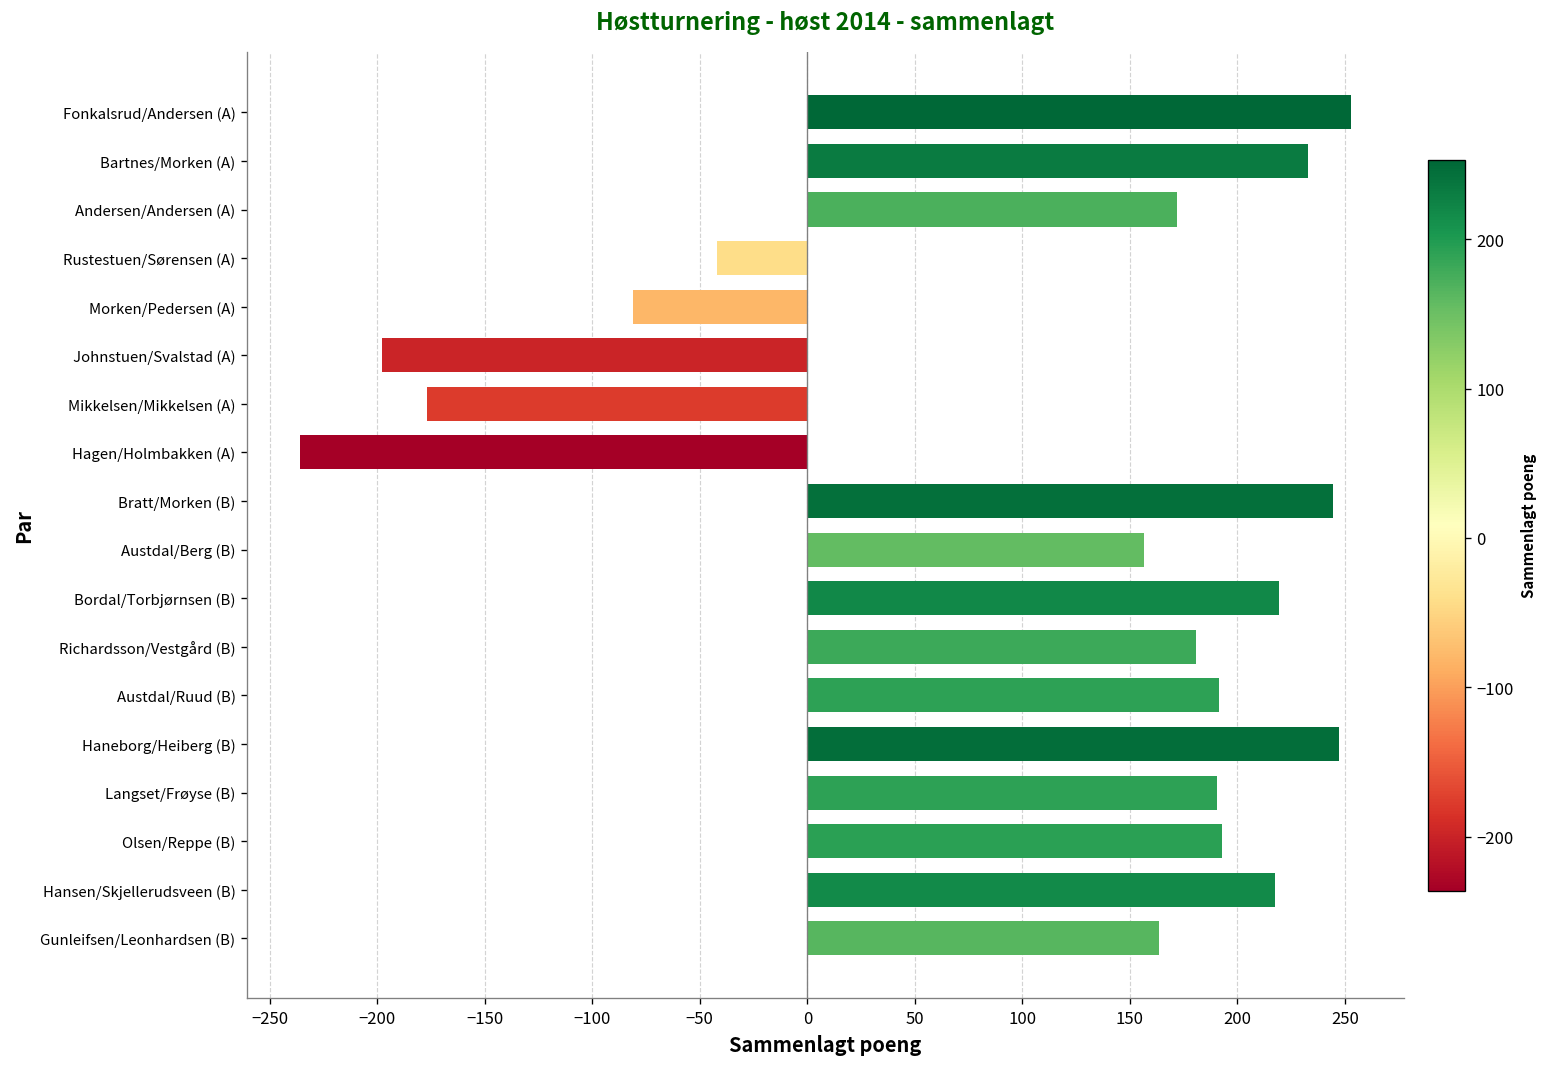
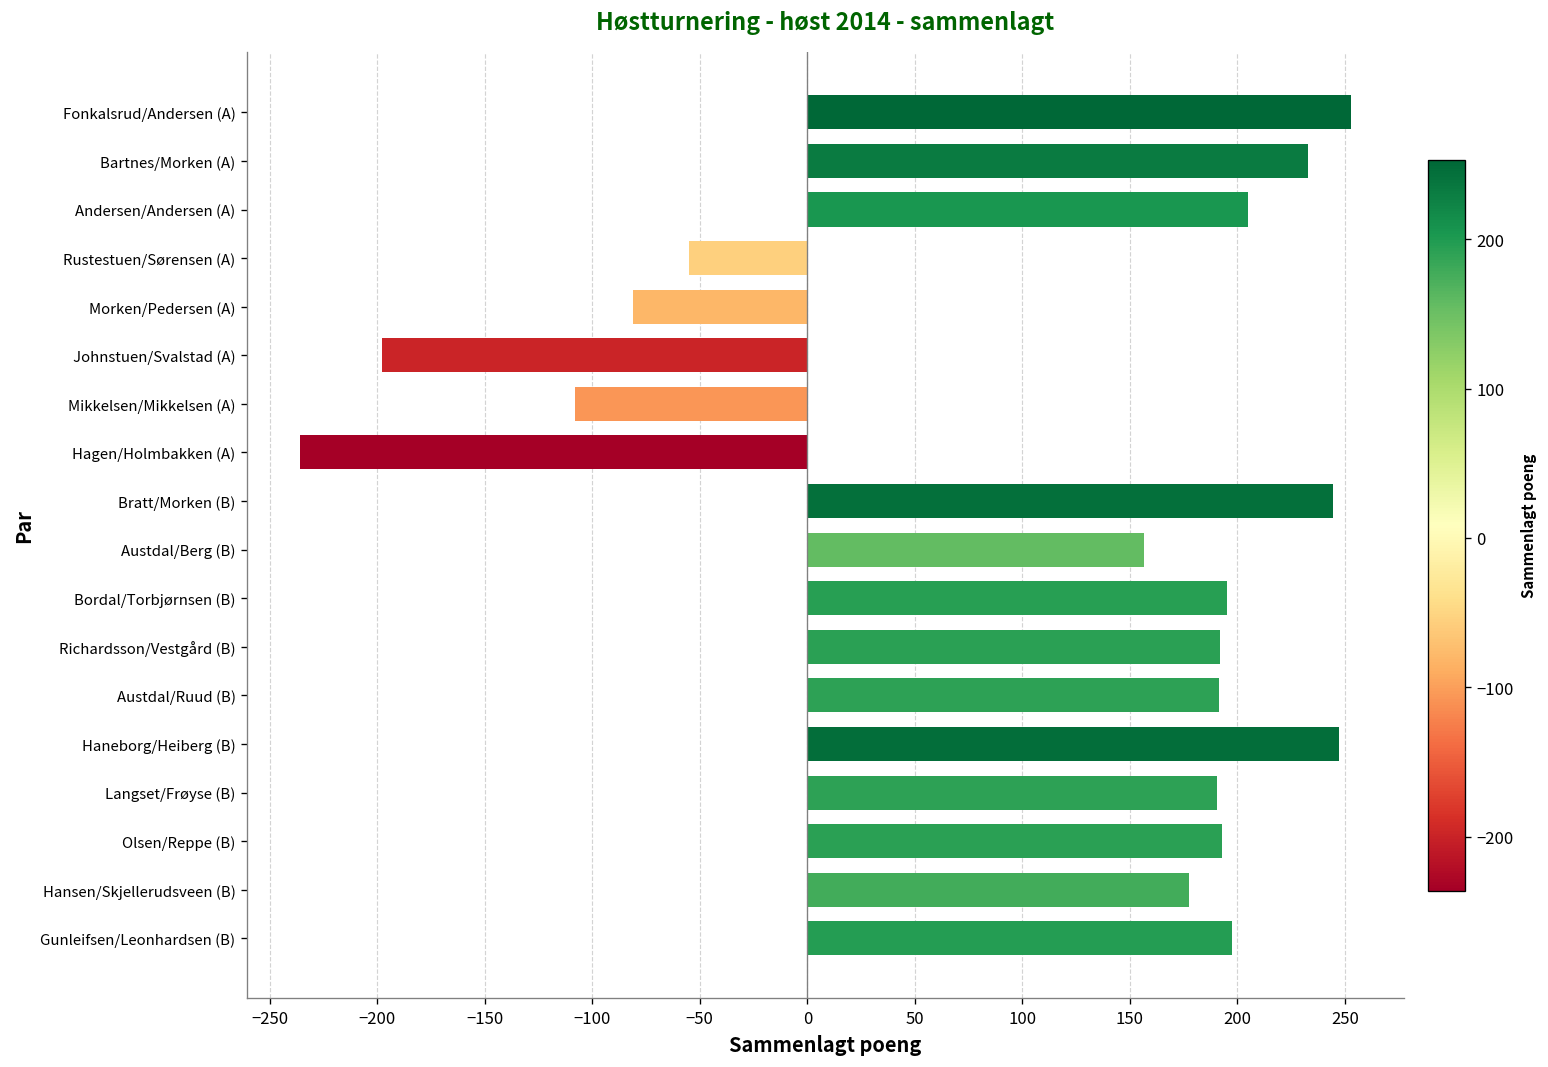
  {
    "Fonkalsrud/Andersen (A)": 253,
    "Bartnes/Morken (A)": 233,
-   "Andersen/Andersen (A)": 172,
-   "Rustestuen/Sørensen (A)": -42,
+   "Andersen/Andersen (A)": 205,
+   "Rustestuen/Sørensen (A)": -55,
    "Morken/Pedersen (A)": -81,
    "Johnstuen/Svalstad (A)": -198,
-   "Mikkelsen/Mikkelsen (A)": -177,
+   "Mikkelsen/Mikkelsen (A)": -108,
    "Hagen/Holmbakken (A)": -236,
    "Bratt/Morken (B)": 245,
    "Austdal/Berg (B)": 157,
-   "Bordal/Torbjørnsen (B)": 219,
-   "Richardsson/Vestgård (B)": 181,
+   "Bordal/Torbjørnsen (B)": 195,
+   "Richardsson/Vestgård (B)": 192,
    "Austdal/Ruud (B)": 192,
    "Haneborg/Heiberg (B)": 247,
    "Langset/Frøyse (B)": 190,
    "Olsen/Reppe (B)": 193,
-   "Hansen/Skjellerudsveen (B)": 217,
-   "Gunleifsen/Leonhardsen (B)": 163
+   "Hansen/Skjellerudsveen (B)": 177,
+   "Gunleifsen/Leonhardsen (B)": 197
  }
